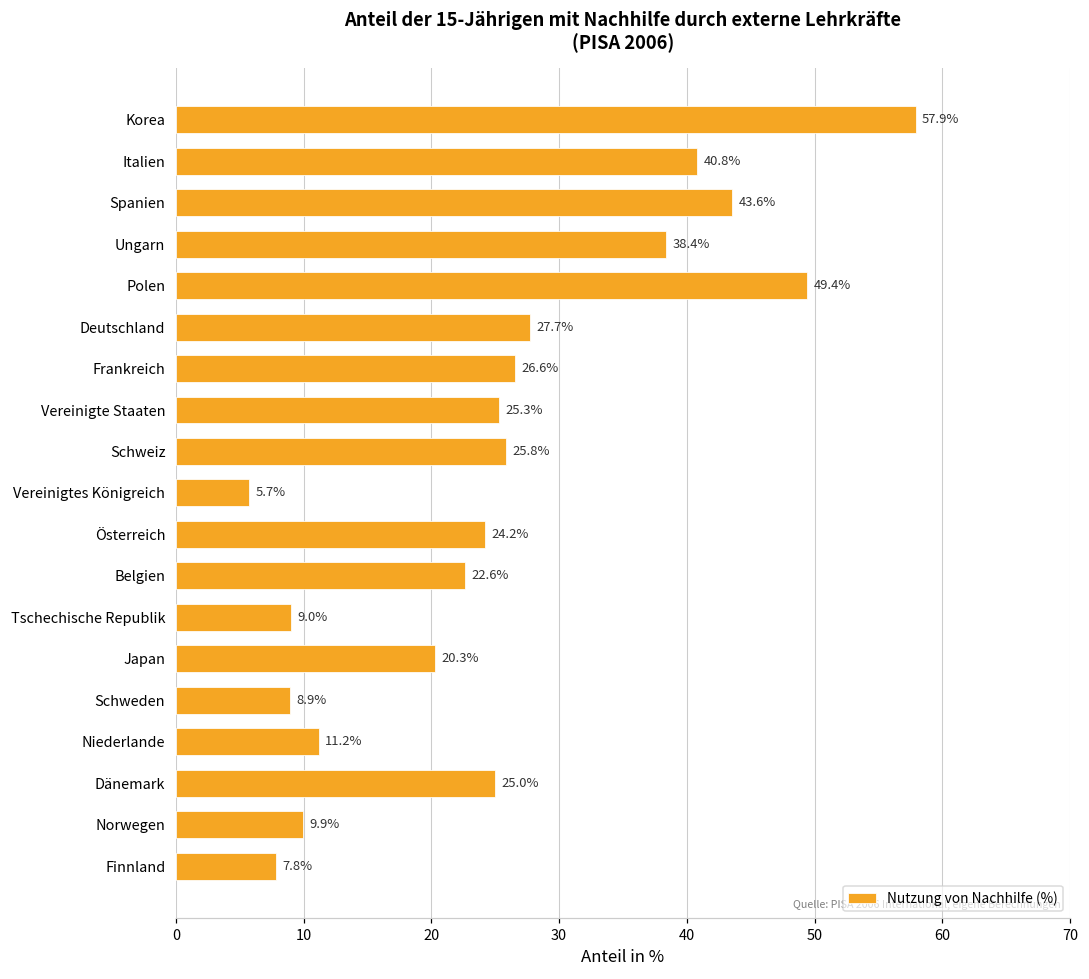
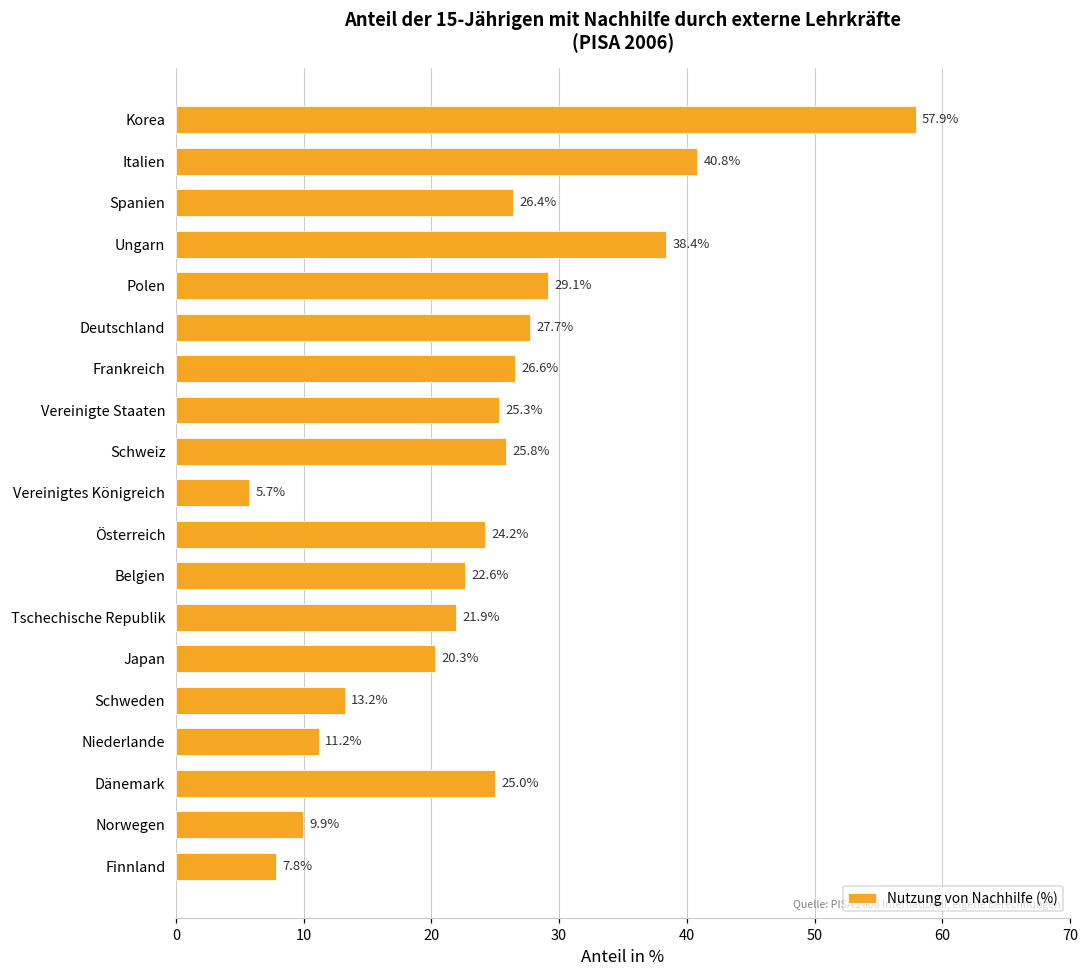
  {
    "Korea": "57.9%",
    "Italien": "40.8%",
-   "Spanien": "43.6%",
+   "Spanien": "26.4%",
    "Ungarn": "38.4%",
-   "Polen": "49.4%",
+   "Polen": "29.1%",
    "Deutschland": "27.7%",
    "Frankreich": "26.6%",
    "Vereinigte Staaten": "25.3%",
    "Schweiz": "25.8%",
    "Vereinigtes Königreich": "5.7%",
    "Österreich": "24.2%",
    "Belgien": "22.6%",
-   "Tschechische Republik": "9.0%",
+   "Tschechische Republik": "21.9%",
    "Japan": "20.3%",
-   "Schweden": "8.9%",
+   "Schweden": "13.2%",
    "Niederlande": "11.2%",
    "Dänemark": "25.0%",
    "Norwegen": "9.9%",
    "Finnland": "7.8%"
  }
